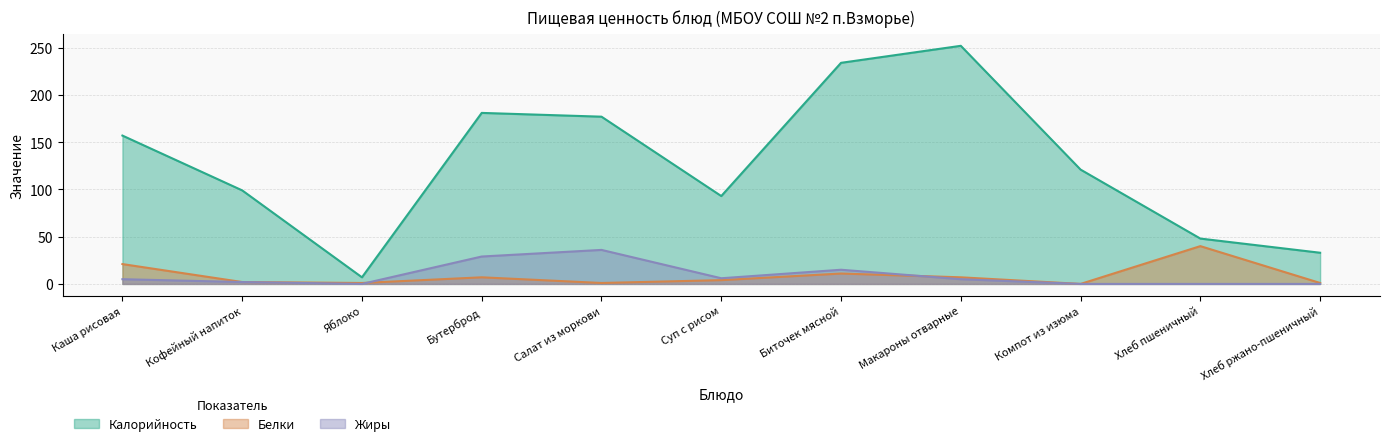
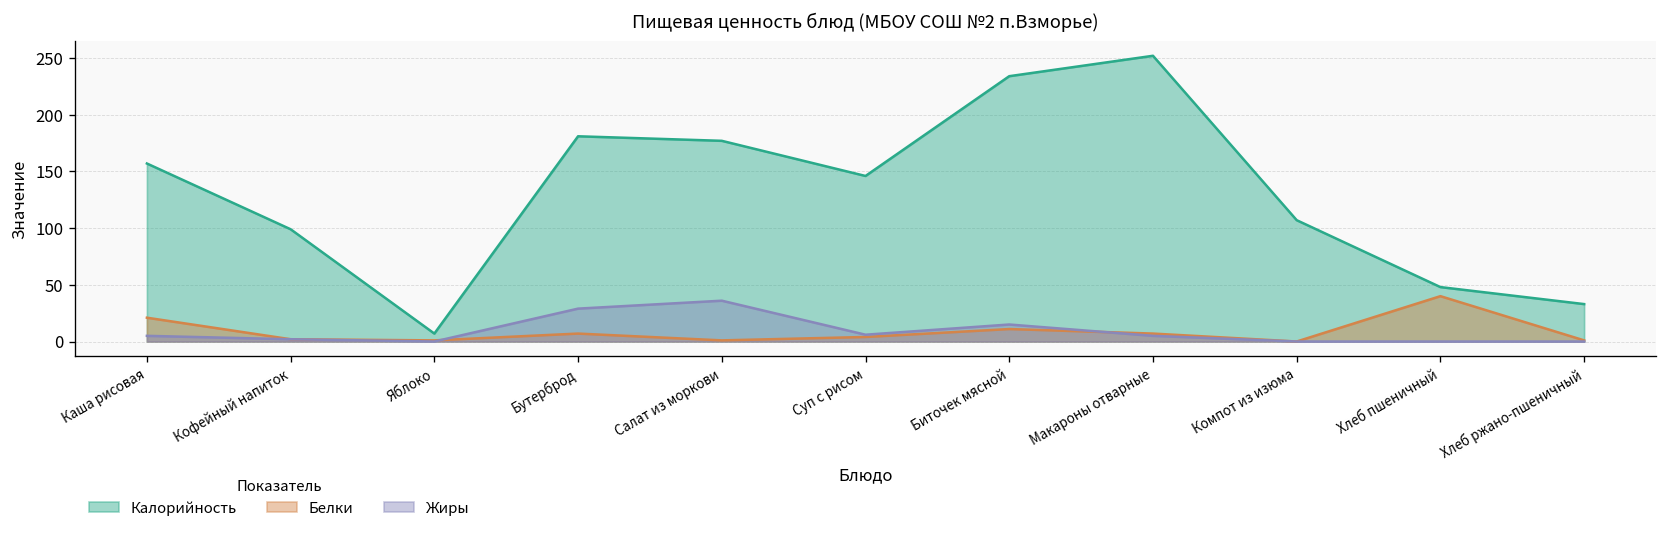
  {
    "Калорийность": {
      "Каша рисовая": 160,
      "Кофейный напиток": 100,
      "Яблоко": 10,
      "Бутерброд": 180,
      "Салат из моркови": 180,
-     "Суп с рисом": 90,
+     "Суп с рисом": 150,
      "Биточек мясной": 230,
      "Макароны отварные": 250,
-     "Компот из изюма": 120,
+     "Компот из изюма": 110,
      "Хлеб пшеничный": 50,
      "Хлеб ржано-пшеничный": 30
    },
    "Белки": {
      "Каша рисовая": 20,
      "Бутерброд": 10,
      "Салат из моркови": 0,
      "Биточек мясной": 10,
      "Хлеб пшеничный": 40
    },
    "Жиры": {
      "Каша рисовая": 10,
      "Бутерброд": 30,
      "Салат из моркови": 40,
      "Биточек мясной": 20,
      "Хлеб пшеничный": 0
    }
  }
